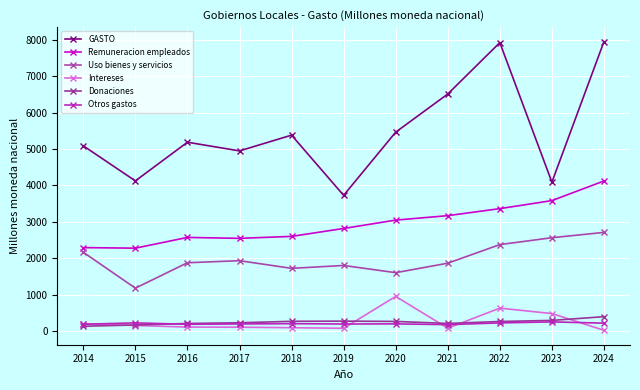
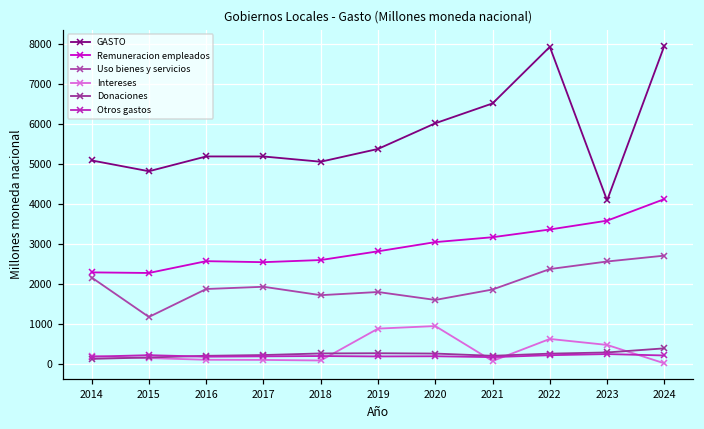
  {
    "GASTO": {
      "2014": 5100,
-     "2015": 4100,
+     "2015": 4800,
      "2016": 5200,
-     "2017": 4900,
-     "2018": 5400,
-     "2019": 3700,
-     "2020": 5500,
+     "2017": 5200,
+     "2018": 5100,
+     "2019": 5400,
+     "2020": 6000,
      "2021": 6500,
      "2022": 7900,
      "2023": 4100,
      "2024": 8000
    },
    "Intereses": {
      "2016": 100,
      "2017": 100,
      "2018": 100,
-     "2019": 100,
+     "2019": 900,
      "2020": 900,
      "2021": 100,
      "2022": 600,
      "2023": 500,
      "2024": 0
    }
  }
